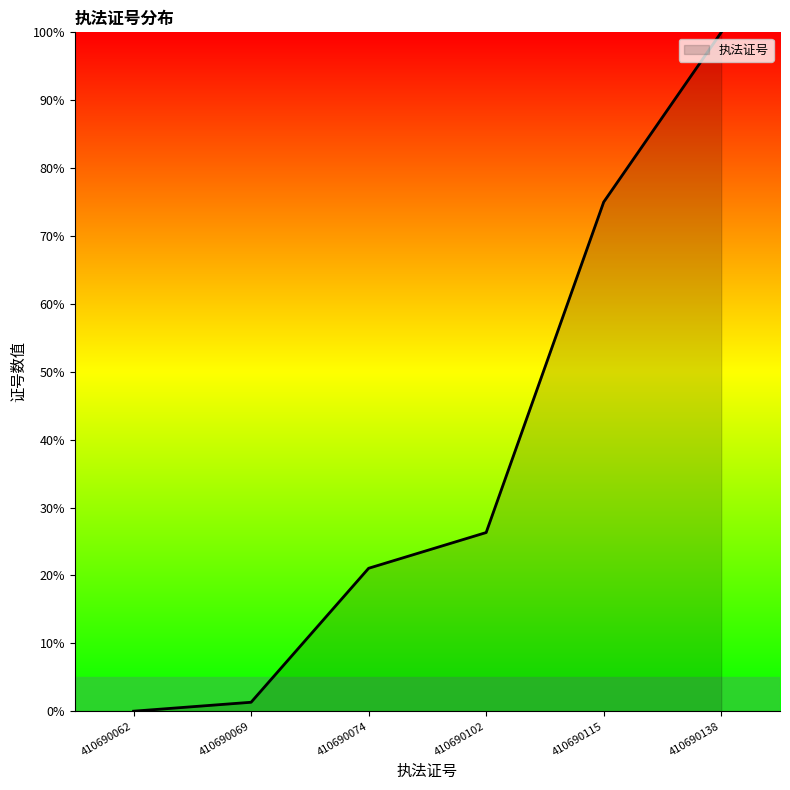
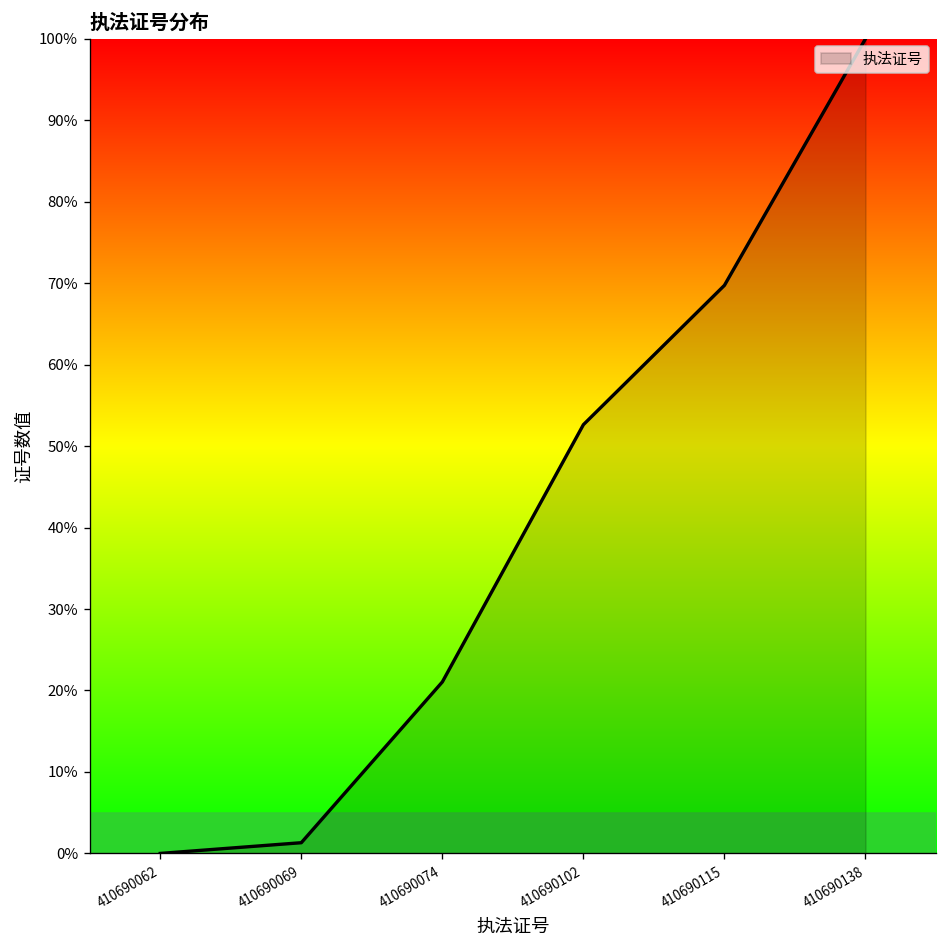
  {
    "410690074": "21%",
-   "410690102": "26%",
-   "410690115": "75%",
+   "410690102": "53%",
+   "410690115": "70%",
    "410690138": "100%"
  }
